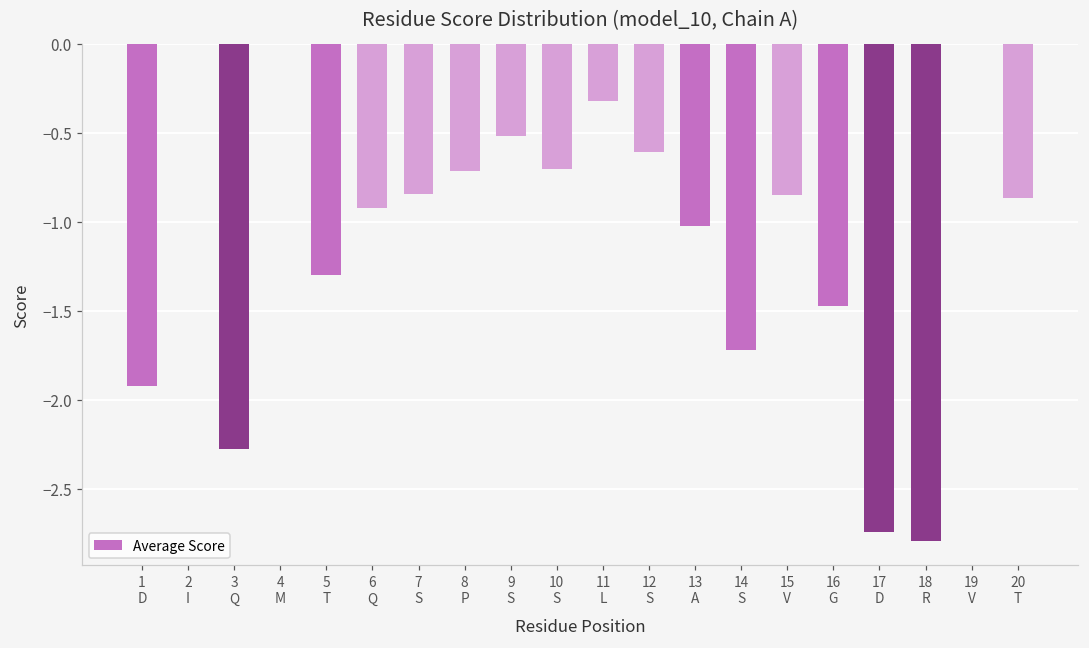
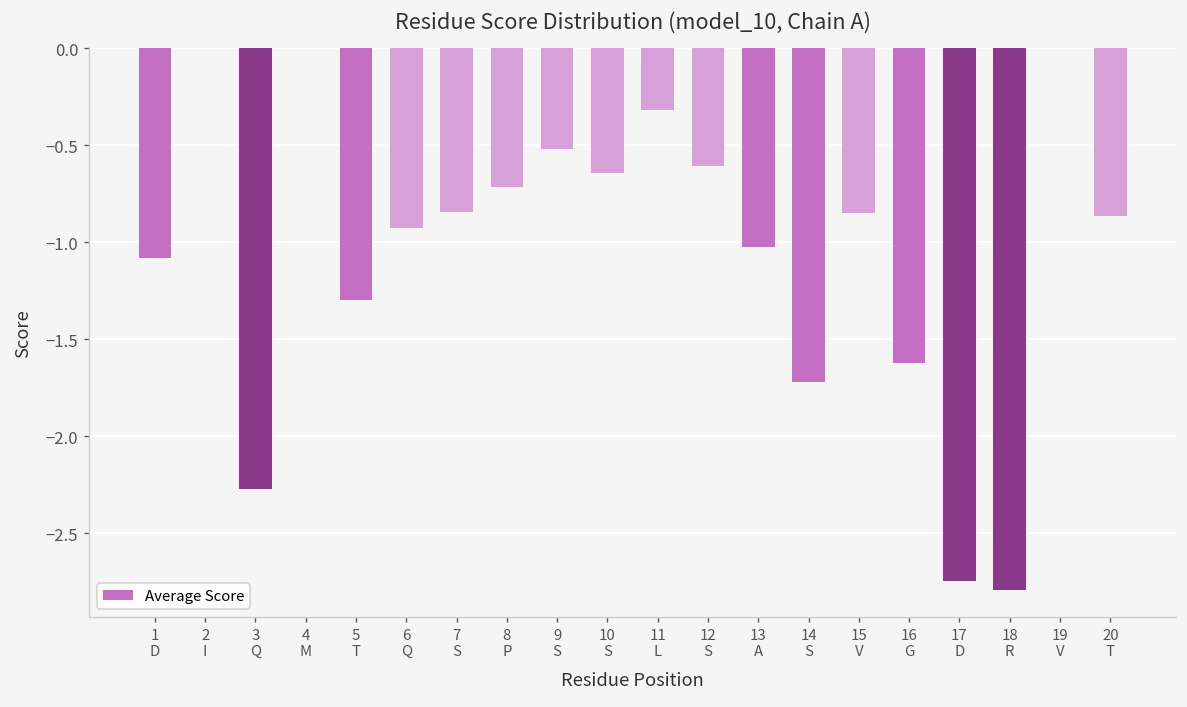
  {
-   "1 D": -1.92,
+   "1 D": -1.08,
    "2 I": 0.00,
    "3 Q": -2.27,
    "4 M": 0.00,
    "5 T": -1.30,
    "6 Q": -0.92,
    "7 S": -0.84,
    "8 P": -0.72,
    "9 S": -0.52,
-   "10 S": -0.70,
+   "10 S": -0.64,
    "11 L": -0.32,
    "12 S": -0.61,
    "13 A": -1.02,
    "14 S": -1.72,
    "15 V": -0.85,
-   "16 G": -1.47,
+   "16 G": -1.62,
    "17 D": -2.75,
    "18 R": -2.79,
    "19 V": 0.00,
    "20 T": -0.87
  }
